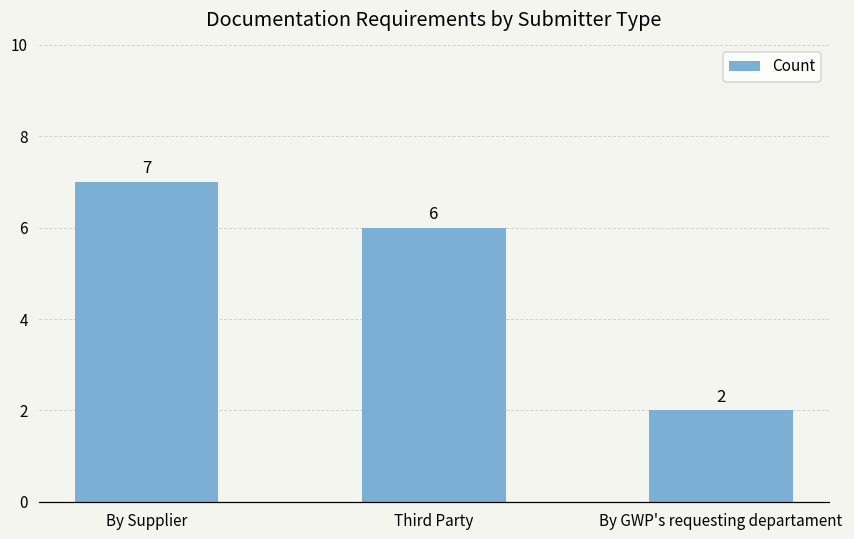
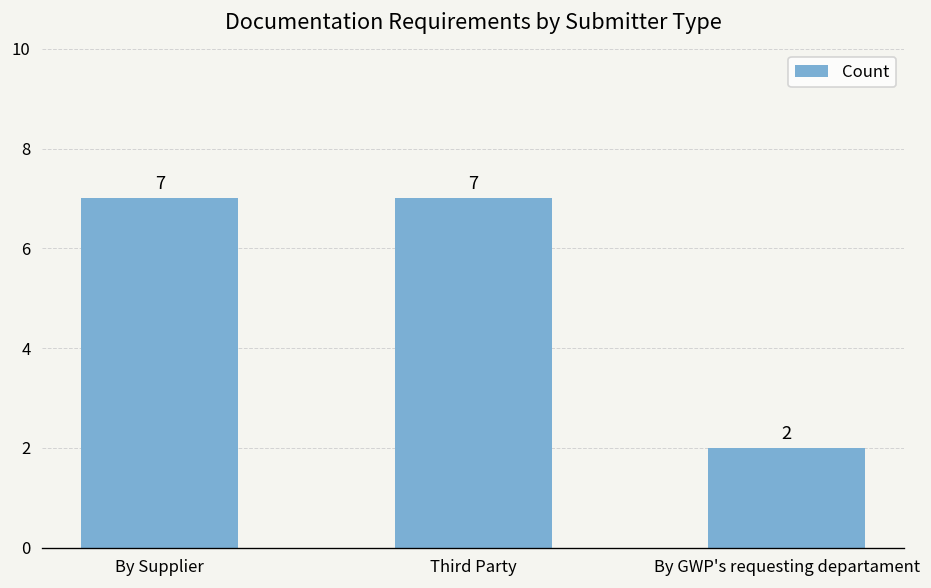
  {
    "By Supplier": 7,
-   "Third Party": 6,
+   "Third Party": 7,
    "By GWP's requesting departament": 2
  }
